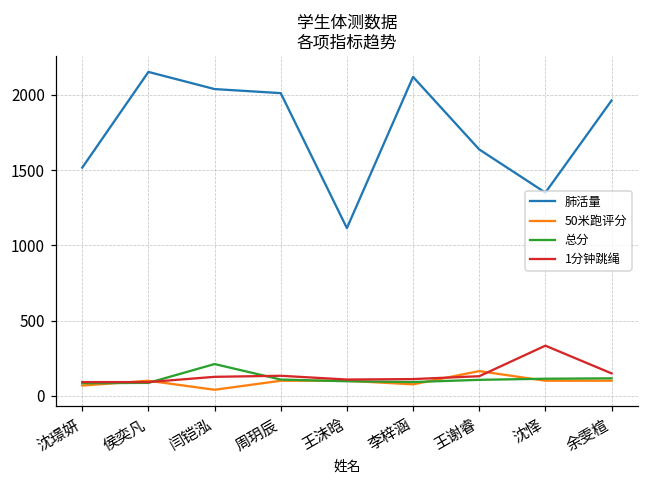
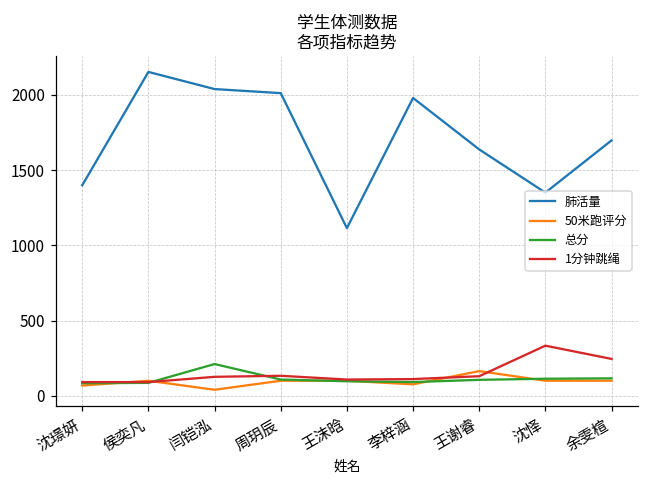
  {
    "肺活量": {
-     "沈璟妍": 1520,
+     "沈璟妍": 1400,
      "侯奕凡": 2150,
      "闫铠泓": 2040,
      "周玥辰": 2010,
      "王沫晗": 1110,
-     "李梓涵": 2120,
+     "李梓涵": 1980,
      "王谢睿": 1640,
      "沈怿": 1350,
-     "余雯楦": 1960
+     "余雯楦": 1700
    },
    "50米跑评分": {
      "闫铠泓": 40,
      "王谢睿": 160
    },
    "总分": {
      "闫铠泓": 210,
      "王谢睿": 110
    },
    "1分钟跳绳": {
      "闫铠泓": 130,
      "周玥辰": 130,
      "李梓涵": 110,
      "王谢睿": 130,
      "沈怿": 330,
-     "余雯楦": 150
+     "余雯楦": 250
    }
  }
